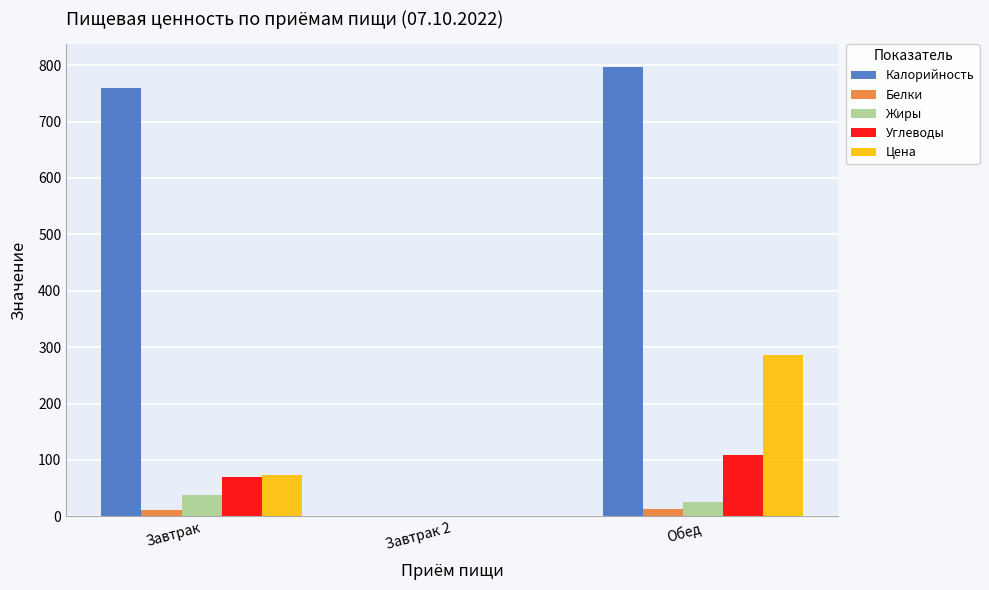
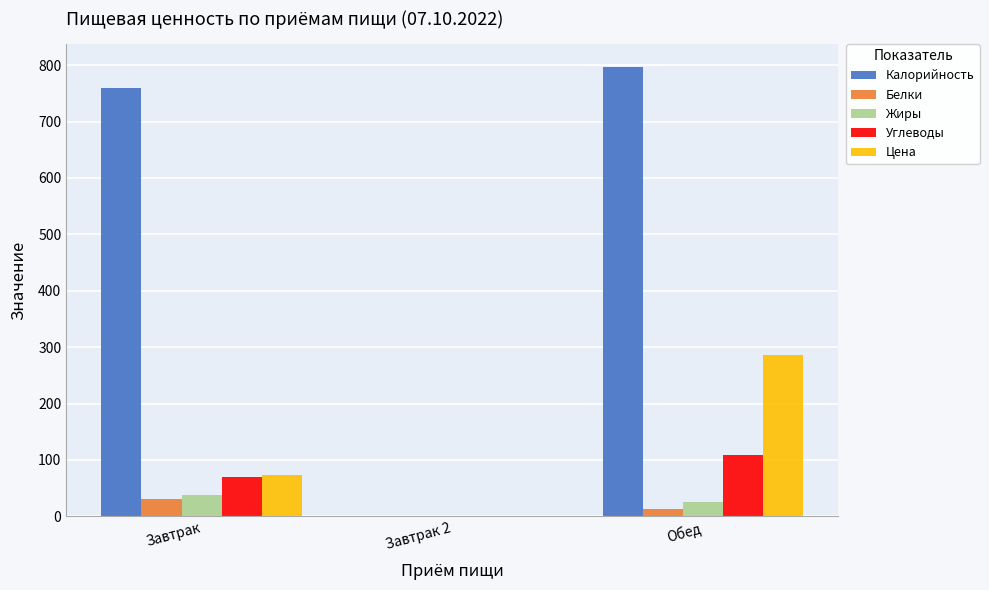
  {
    "Калорийность": {
      "Завтрак": 760,
      "Завтрак 2": 0,
      "Обед": 800
    },
    "Белки": {
-     "Завтрак": 10,
+     "Завтрак": 30,
      "Завтрак 2": 0,
      "Обед": 10
    },
    "Жиры": {
      "Завтрак": 40,
      "Завтрак 2": 0,
      "Обед": 30
    },
    "Углеводы": {
      "Завтрак": 70,
      "Завтрак 2": 0,
      "Обед": 110
    },
    "Цена": {
      "Завтрак": 70,
      "Завтрак 2": 0,
      "Обед": 290
    }
  }
